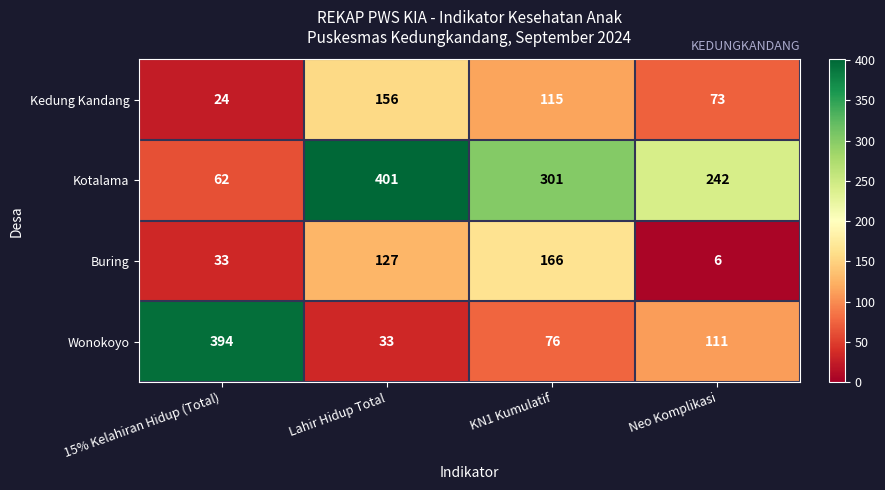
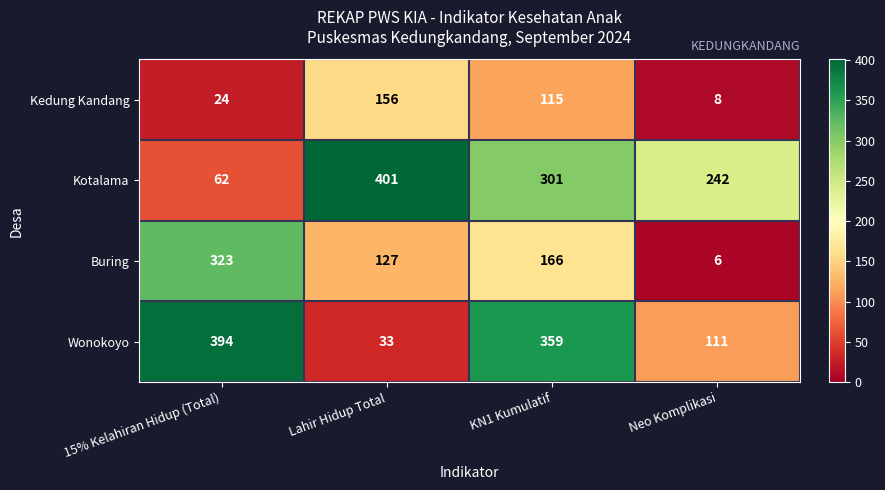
  {
    "Kedung Kandang": {
      "15% Kelahiran Hidup (Total)": 24,
      "Lahir Hidup Total": 156,
      "KN1 Kumulatif": 115,
-     "Neo Komplikasi": 73
+     "Neo Komplikasi": 8
    },
    "Kotalama": {
      "15% Kelahiran Hidup (Total)": 62,
      "Lahir Hidup Total": 401,
      "KN1 Kumulatif": 301,
      "Neo Komplikasi": 242
    },
    "Buring": {
-     "15% Kelahiran Hidup (Total)": 33,
+     "15% Kelahiran Hidup (Total)": 323,
      "Lahir Hidup Total": 127,
      "KN1 Kumulatif": 166,
      "Neo Komplikasi": 6
    },
    "Wonokoyo": {
      "15% Kelahiran Hidup (Total)": 394,
      "Lahir Hidup Total": 33,
-     "KN1 Kumulatif": 76,
+     "KN1 Kumulatif": 359,
      "Neo Komplikasi": 111
    }
  }
